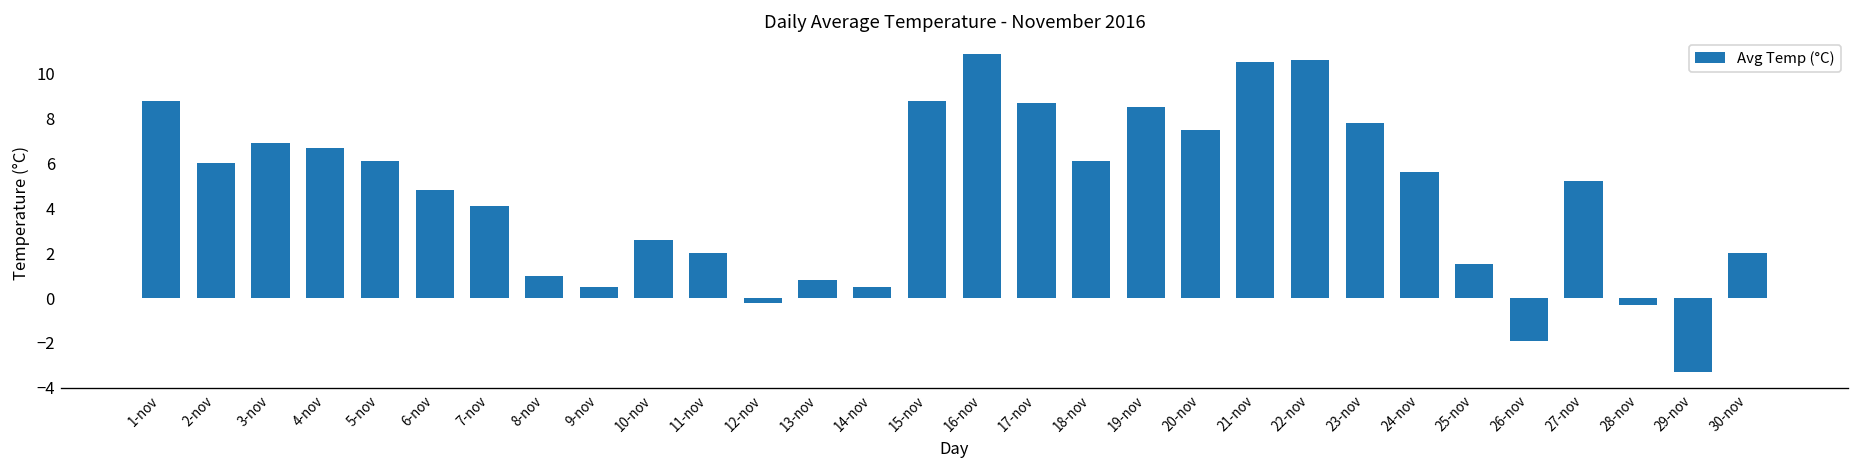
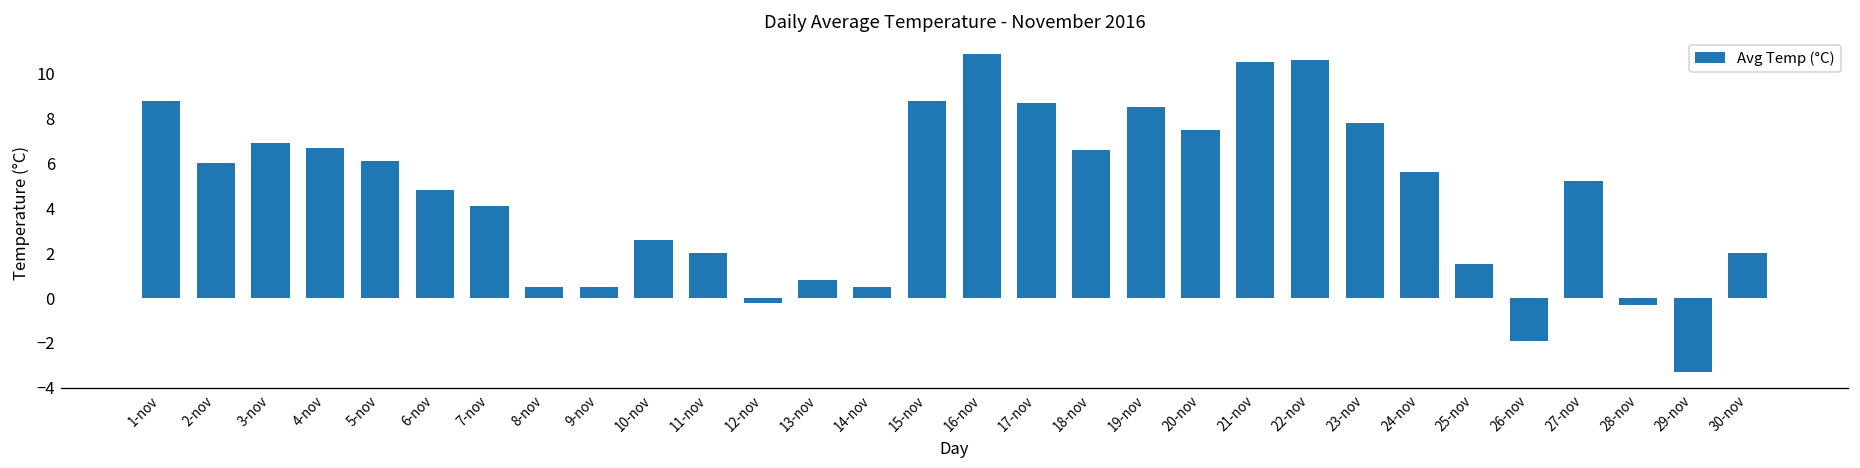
  {
    "1-nov": 8.8,
    "2-nov": 6.0,
    "3-nov": 6.9,
    "4-nov": 6.7,
    "5-nov": 6.1,
    "6-nov": 4.8,
    "7-nov": 4.1,
-   "8-nov": 1.0,
+   "8-nov": 0.5,
    "9-nov": 0.5,
    "10-nov": 2.6,
    "11-nov": 2.0,
    "12-nov": -0.2,
    "13-nov": 0.8,
    "14-nov": 0.5,
    "15-nov": 8.8,
    "16-nov": 10.9,
    "17-nov": 8.7,
-   "18-nov": 6.1,
+   "18-nov": 6.6,
    "19-nov": 8.5,
    "20-nov": 7.5,
    "21-nov": 10.5,
    "22-nov": 10.6,
    "23-nov": 7.8,
    "24-nov": 5.6,
    "25-nov": 1.5,
    "26-nov": -1.9,
    "27-nov": 5.2,
    "28-nov": -0.3,
    "29-nov": -3.3,
    "30-nov": 2.0
  }
